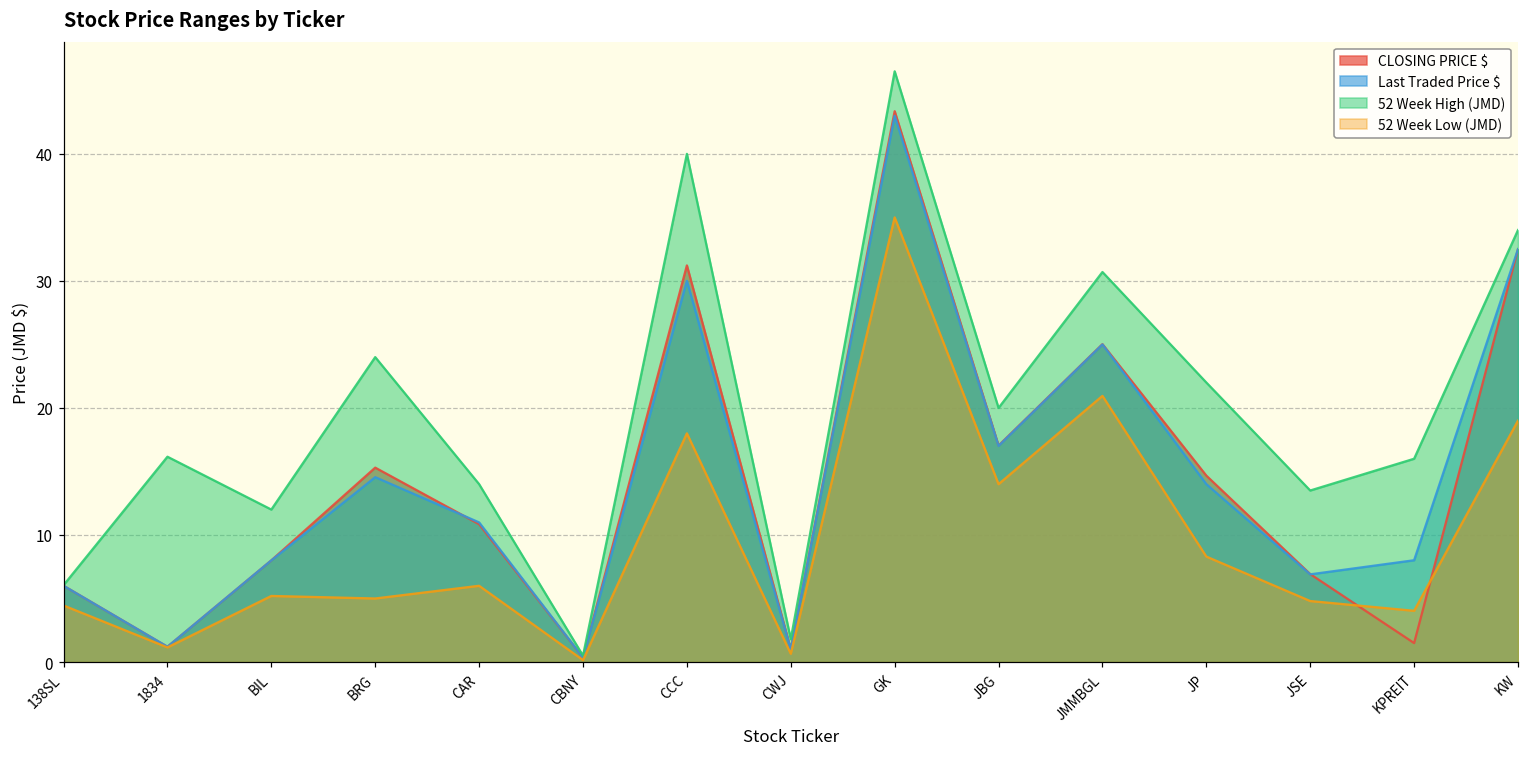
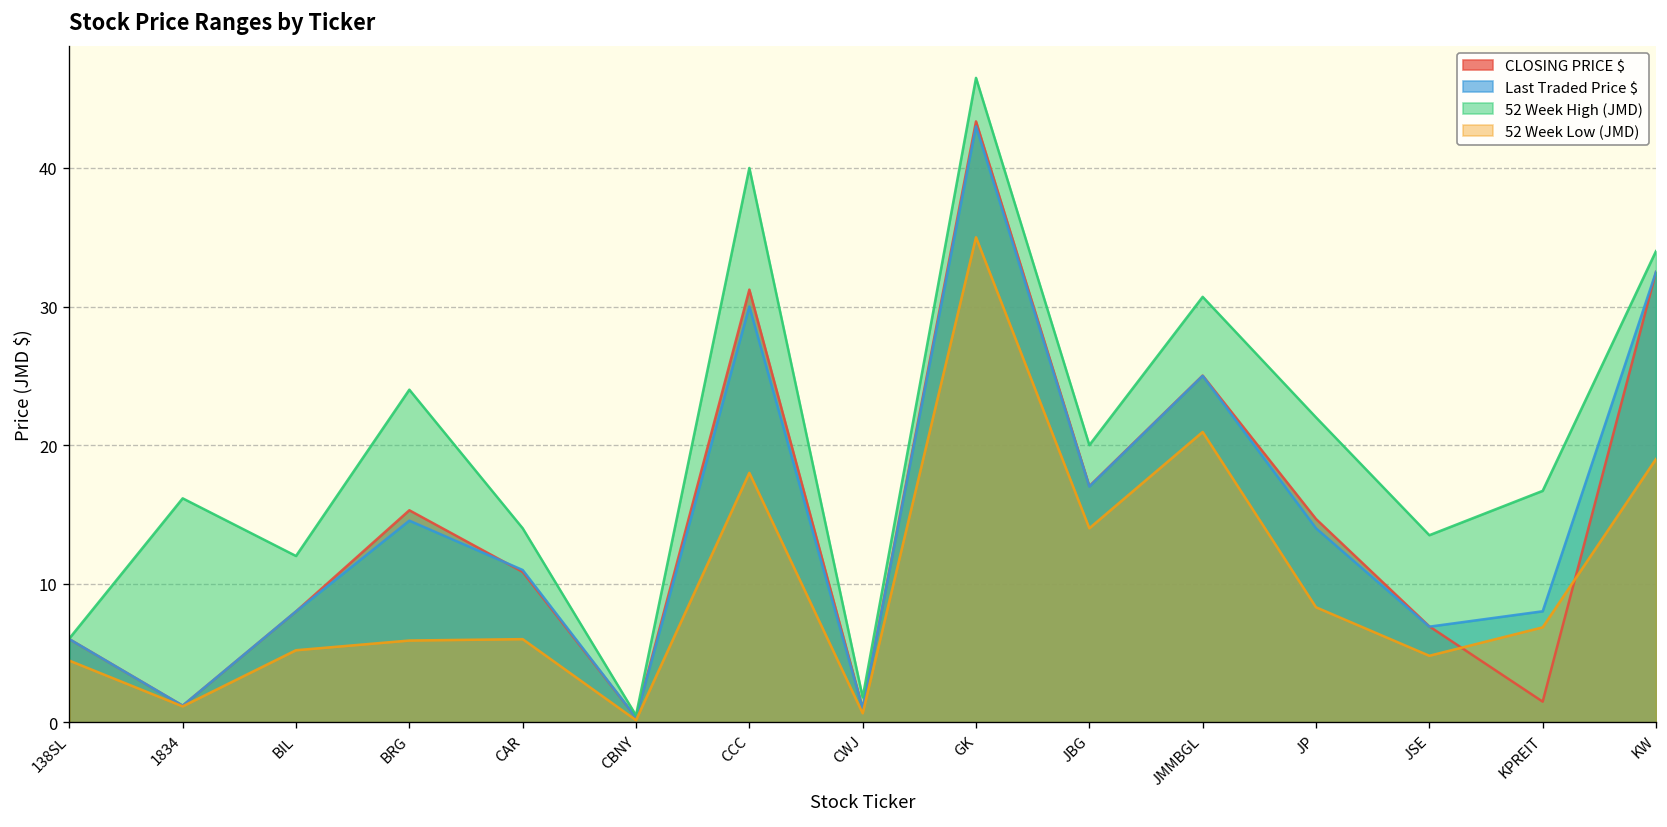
  {
    "CLOSING PRICE $": {
      "BRG": 15.3,
      "CCC": 31.2,
      "GK": 43.4,
      "JP": 14.7,
      "KPREIT": 1.5
    },
    "Last Traded Price $": {
      "BRG": 14.6,
      "CCC": 30.0,
      "GK": 43.0,
      "JP": 14.0,
      "KPREIT": 8.0
    },
    "52 Week High (JMD)": {
      "1834": 16.2,
      "BIL": 12.0,
      "BRG": 24.0,
      "CAR": 14.0,
      "CCC": 40.0,
      "CWJ": 1.8,
      "GK": 46.5,
      "JBG": 20.0,
      "JMMBGL": 30.7,
      "JP": 22.0,
      "JSE": 13.5,
-     "KPREIT": 16.0,
+     "KPREIT": 16.7,
      "KW": 34.0
    },
    "52 Week Low (JMD)": {
      "138SL": 4.5,
      "BIL": 5.2,
-     "BRG": 5.0,
+     "BRG": 5.9,
      "CAR": 6.0,
      "CCC": 18.0,
      "CWJ": 0.7,
      "GK": 35.0,
      "JBG": 14.0,
      "JMMBGL": 21.0,
      "JP": 8.3,
      "JSE": 4.8,
-     "KPREIT": 4.0,
+     "KPREIT": 6.9,
      "KW": 19.0
    }
  }
